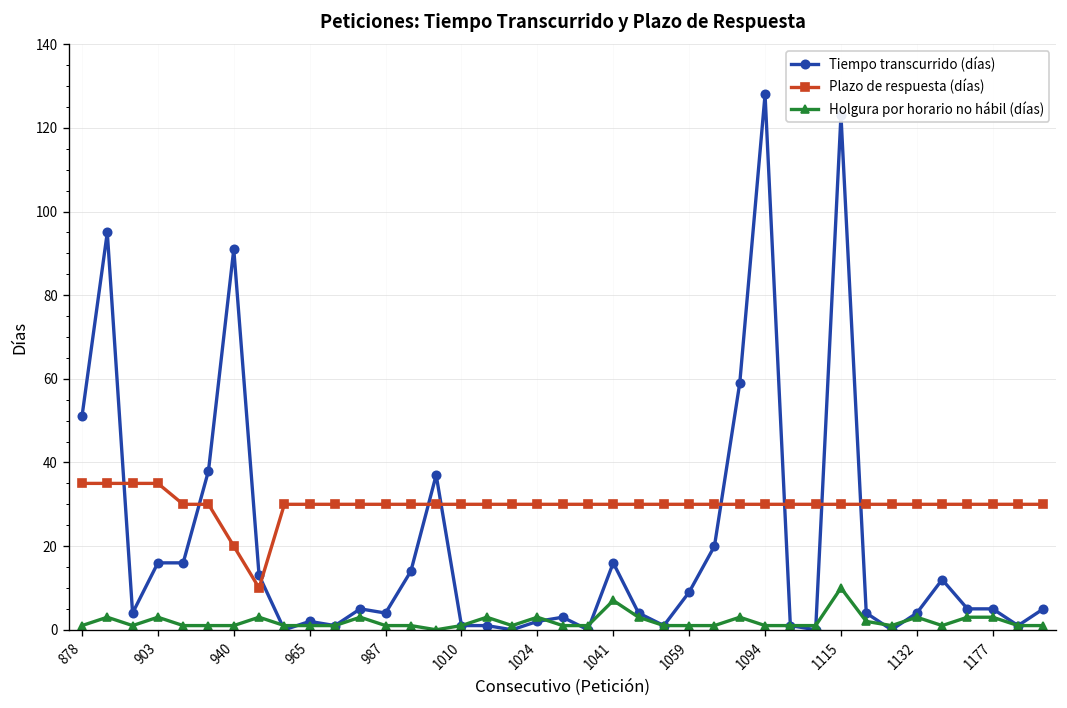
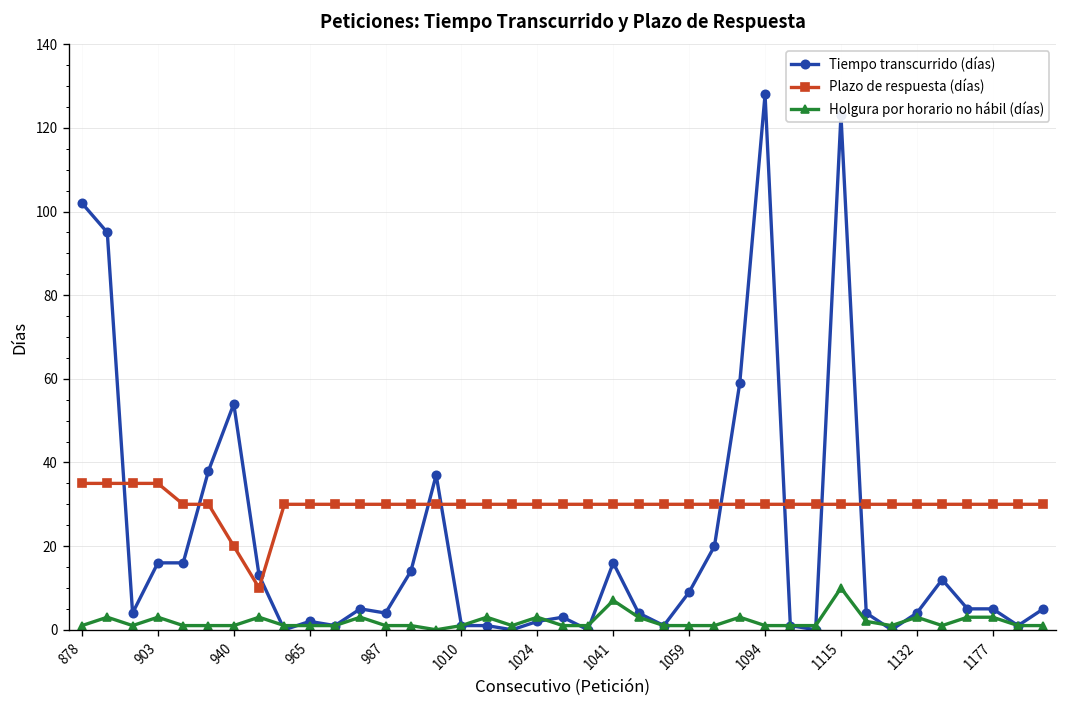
  {
    "Tiempo transcurrido (días)": {
-     "878": 51,
+     "878": 102,
      "903": 16,
-     "940": 91,
+     "940": 54,
      "965": 2,
      "987": 4,
      "1024": 2,
      "1041": 16,
      "1059": 9,
      "1094": 128,
      "1132": 4,
      "1177": 5
    },
    "Plazo de respuesta (días)": {
      "878": 35,
      "903": 35,
      "940": 20,
      "965": 30,
      "987": 30,
      "1010": 30,
      "1024": 30,
      "1041": 30,
      "1059": 30,
      "1094": 30,
      "1115": 30,
      "1132": 30,
      "1177": 30
    },
    "Holgura por horario no hábil (días)": {
      "878": 1,
      "903": 3,
      "940": 1,
      "965": 1,
      "987": 1,
      "1024": 3,
      "1041": 7,
      "1059": 1,
      "1094": 1,
      "1115": 10,
      "1132": 3,
      "1177": 3
    }
  }
